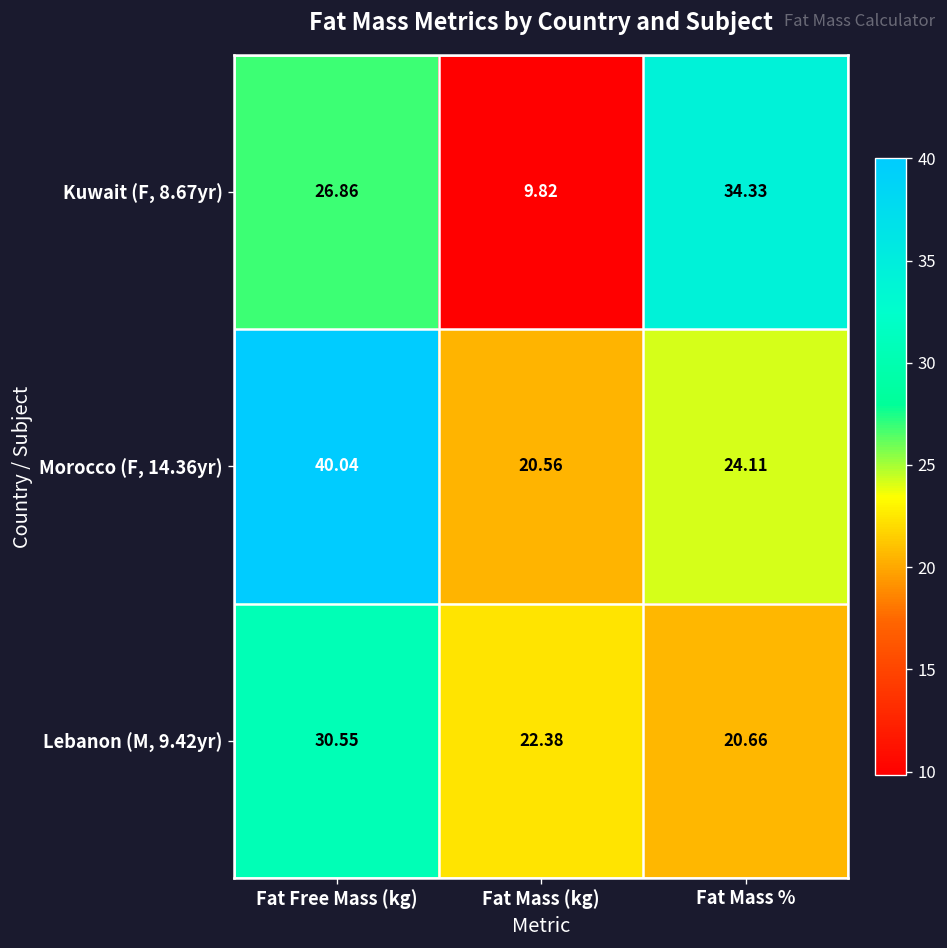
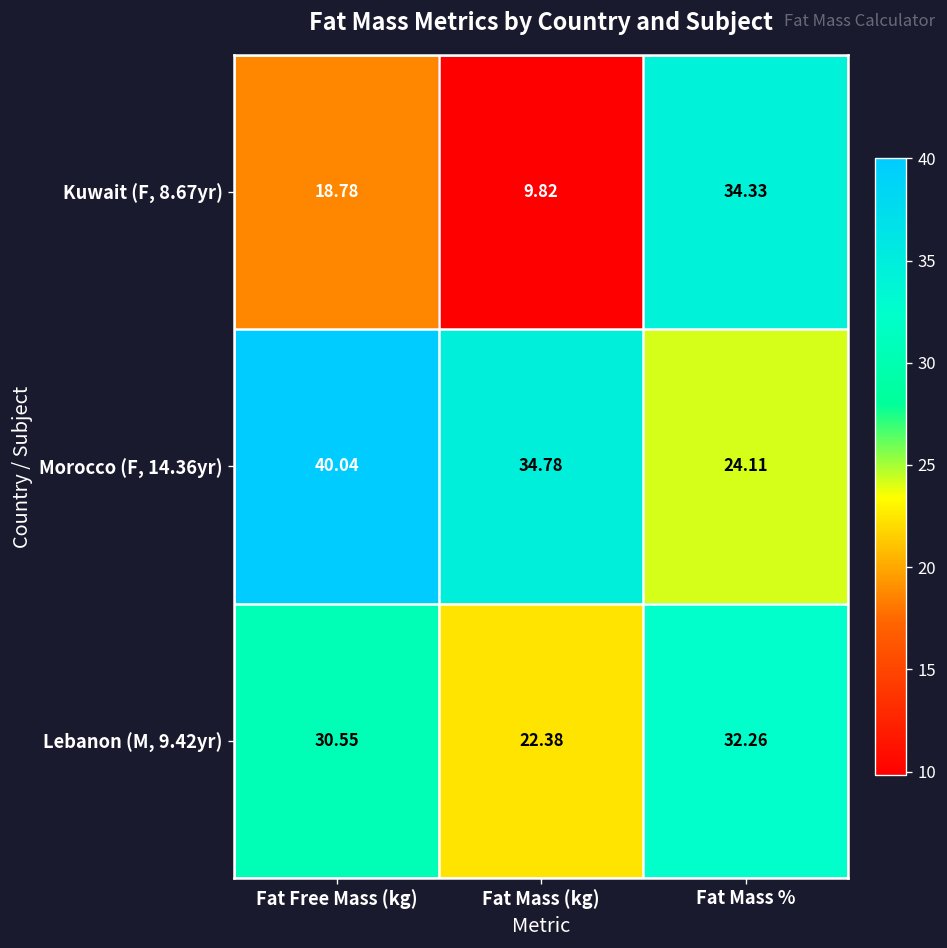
  {
    "Kuwait (F, 8.67yr)": {
-     "Fat Free Mass (kg)": 26.86,
+     "Fat Free Mass (kg)": 18.78,
      "Fat Mass (kg)": 9.82,
      "Fat Mass %": 34.33
    },
    "Morocco (F, 14.36yr)": {
      "Fat Free Mass (kg)": 40.04,
-     "Fat Mass (kg)": 20.56,
+     "Fat Mass (kg)": 34.78,
      "Fat Mass %": 24.11
    },
    "Lebanon (M, 9.42yr)": {
      "Fat Free Mass (kg)": 30.55,
      "Fat Mass (kg)": 22.38,
-     "Fat Mass %": 20.66
+     "Fat Mass %": 32.26
    }
  }
